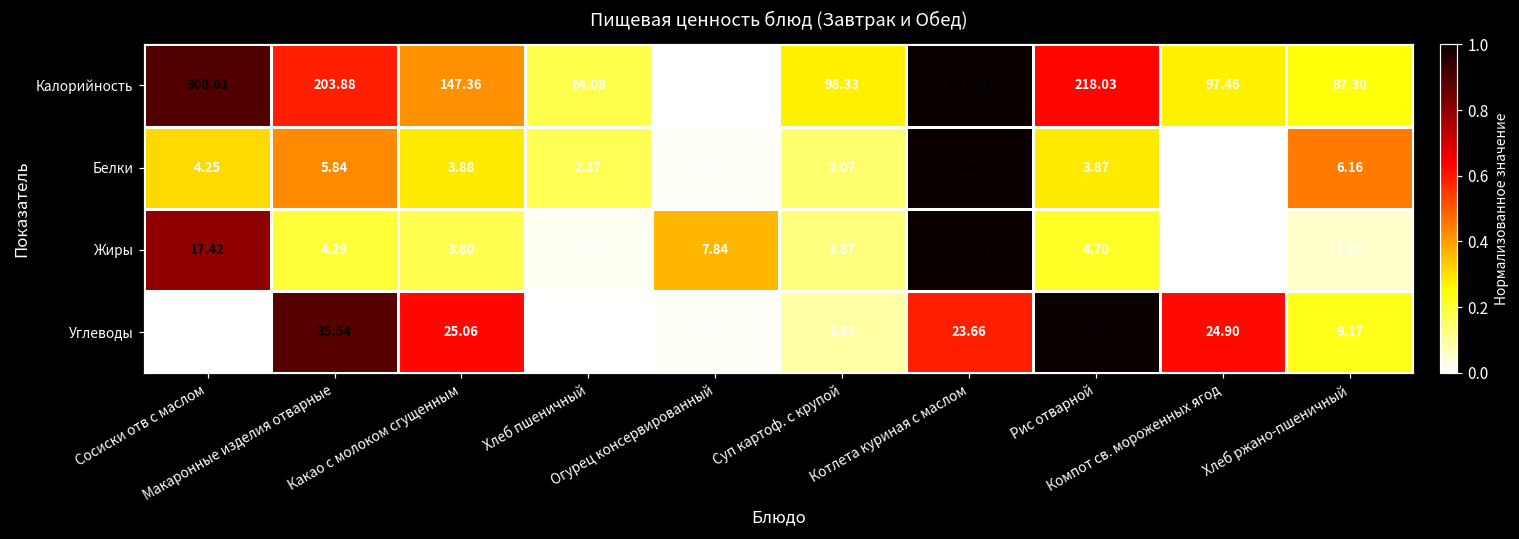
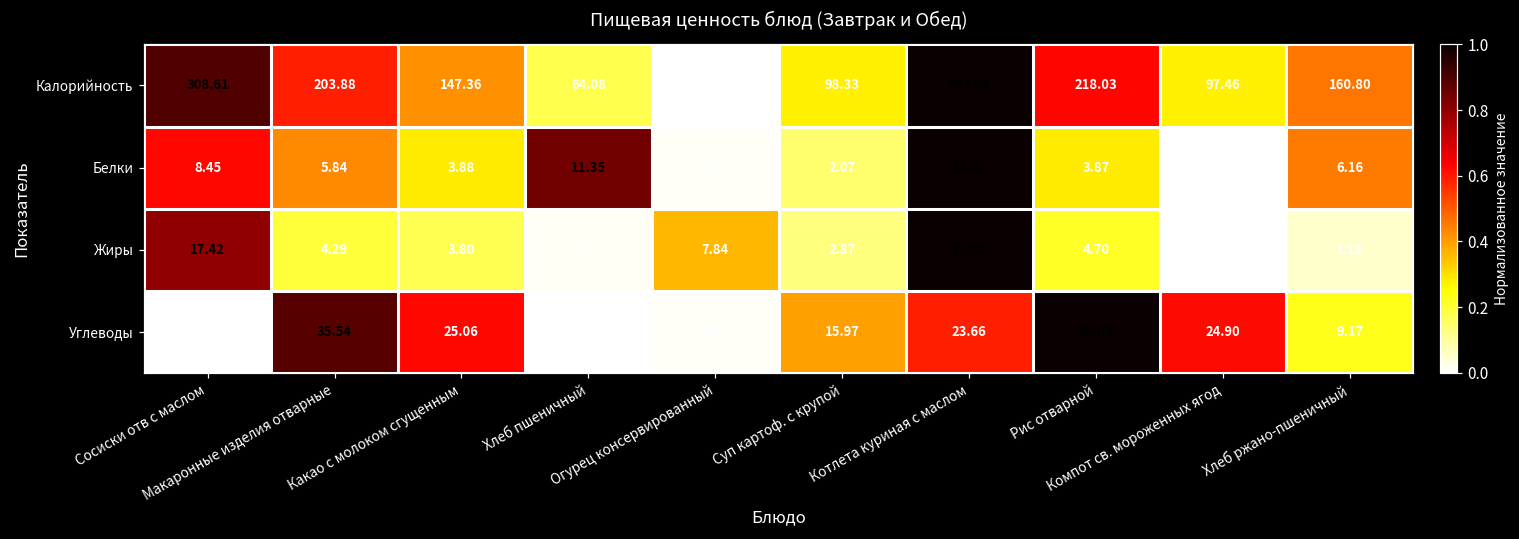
  {
    "Калорийность": {
      "Сосиски отв с маслом": 308.61,
      "Макаронные изделия отварные": 203.88,
      "Какао с молоком сгущенным": 147.36,
      "Хлеб пшеничный": 64.08,
      "Суп картоф. с крупой": 98.33,
      "Рис отварной": 218.03,
      "Компот св. мороженных ягод": 97.46,
-     "Хлеб ржано-пшеничный": 87.30
+     "Хлеб ржано-пшеничный": 160.80
    },
    "Белки": {
-     "Сосиски отв с маслом": 4.25,
+     "Сосиски отв с маслом": 8.45,
      "Макаронные изделия отварные": 5.84,
      "Какао с молоком сгущенным": 3.88,
-     "Хлеб пшеничный": 2.37,
+     "Хлеб пшеничный": 11.35,
      "Суп картоф. с крупой": 2.07,
      "Рис отварной": 3.87,
      "Хлеб ржано-пшеничный": 6.16
    },
    "Жиры": {
      "Сосиски отв с маслом": 17.42,
      "Макаронные изделия отварные": 4.29,
      "Какао с молоком сгущенным": 3.80,
      "Огурец консервированный": 7.84,
      "Суп картоф. с крупой": 2.87,
      "Рис отварной": 4.70,
      "Хлеб ржано-пшеничный": 1.12
    },
    "Углеводы": {
      "Макаронные изделия отварные": 35.54,
      "Какао с молоком сгущенным": 25.06,
-     "Суп картоф. с крупой": 3.85,
+     "Суп картоф. с крупой": 15.97,
      "Котлета куриная с маслом": 23.66,
      "Компот св. мороженных ягод": 24.90,
      "Хлеб ржано-пшеничный": 9.17
    }
  }
